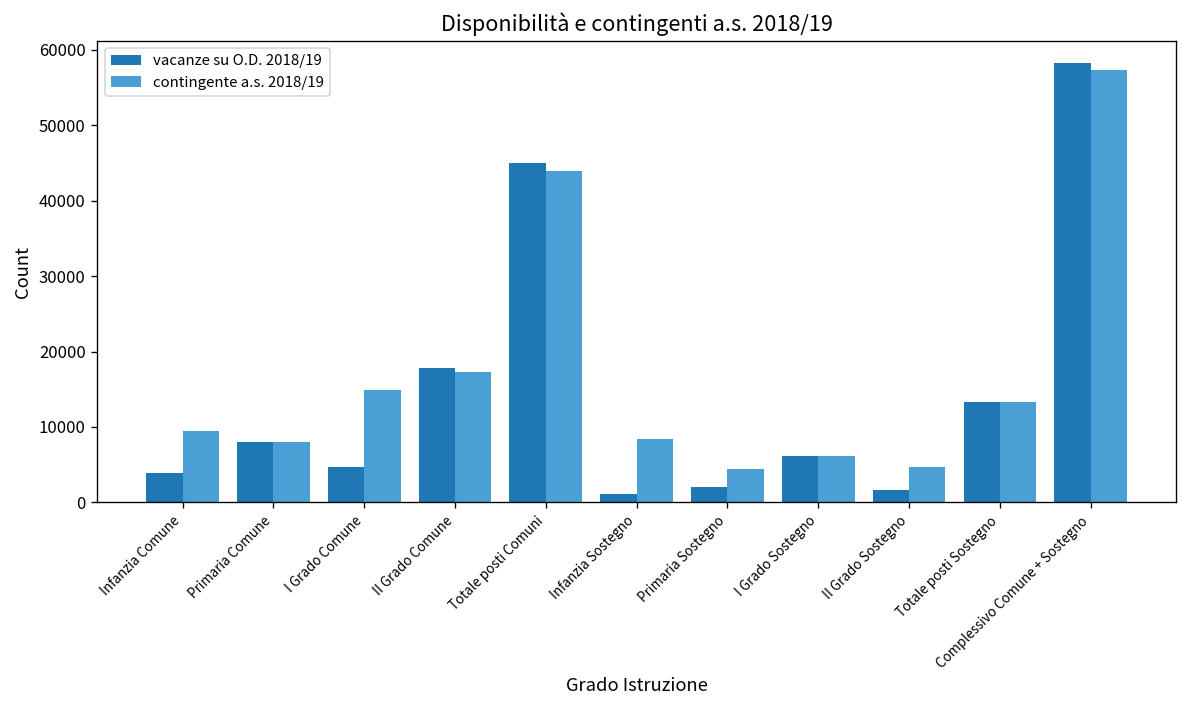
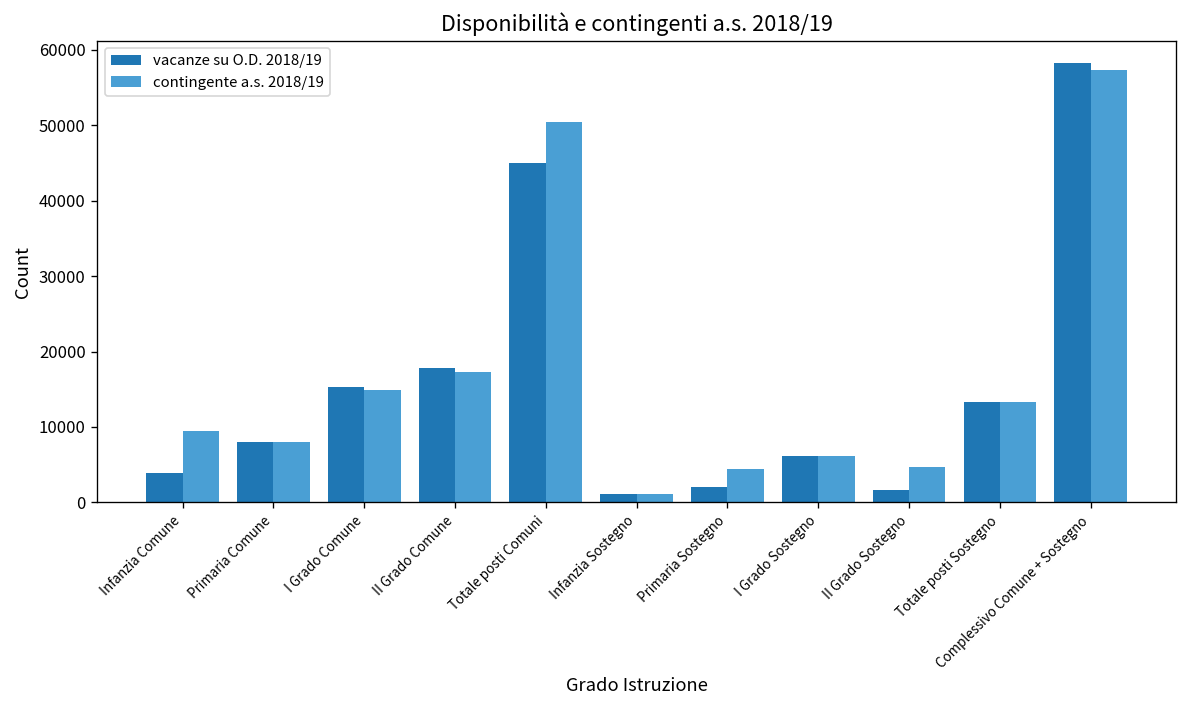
  {
    "vacanze su O.D. 2018/19": {
      "Infanzia Comune": 4000,
      "Primaria Comune": 8000,
-     "I Grado Comune": 5000,
+     "I Grado Comune": 15000,
      "II Grado Comune": 18000,
      "Totale posti Comuni": 45000,
      "Infanzia Sostegno": 1000,
      "Primaria Sostegno": 2000,
      "I Grado Sostegno": 6000,
      "II Grado Sostegno": 2000,
      "Totale posti Sostegno": 13000,
      "Complessivo Comune + Sostegno": 58000
    },
    "contingente a.s. 2018/19": {
      "Infanzia Comune": 9000,
      "Primaria Comune": 8000,
      "I Grado Comune": 15000,
      "II Grado Comune": 17000,
-     "Totale posti Comuni": 44000,
-     "Infanzia Sostegno": 8000,
+     "Totale posti Comuni": 50000,
+     "Infanzia Sostegno": 1000,
      "Primaria Sostegno": 4000,
      "I Grado Sostegno": 6000,
      "II Grado Sostegno": 5000,
      "Totale posti Sostegno": 13000,
      "Complessivo Comune + Sostegno": 57000
    }
  }
